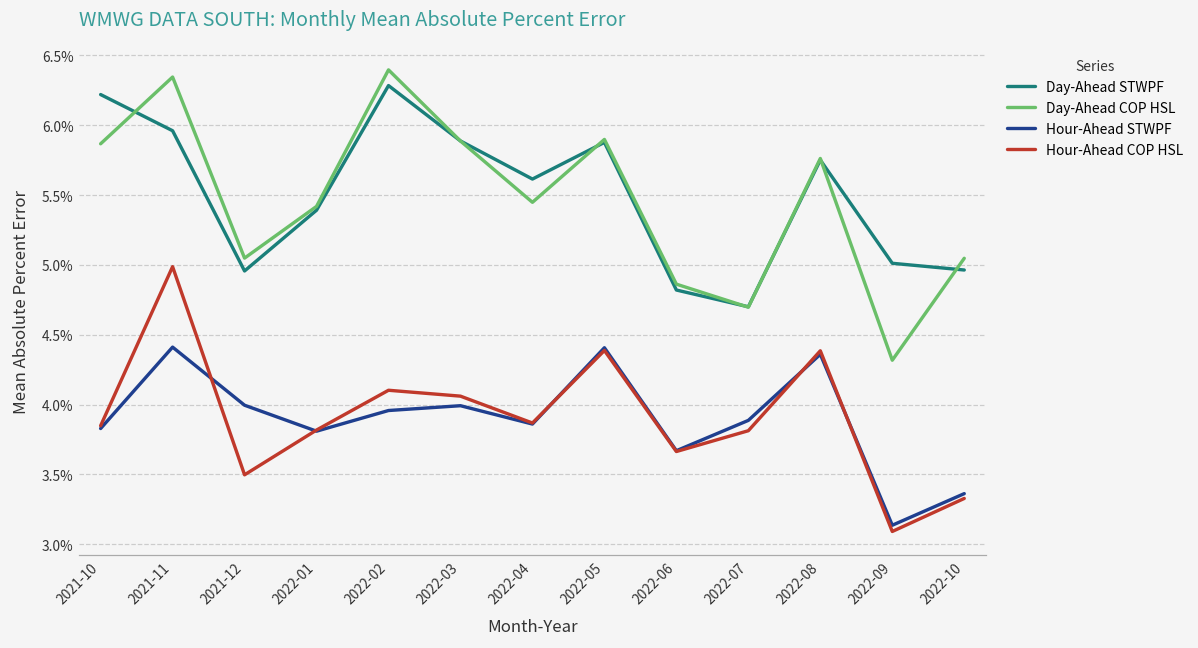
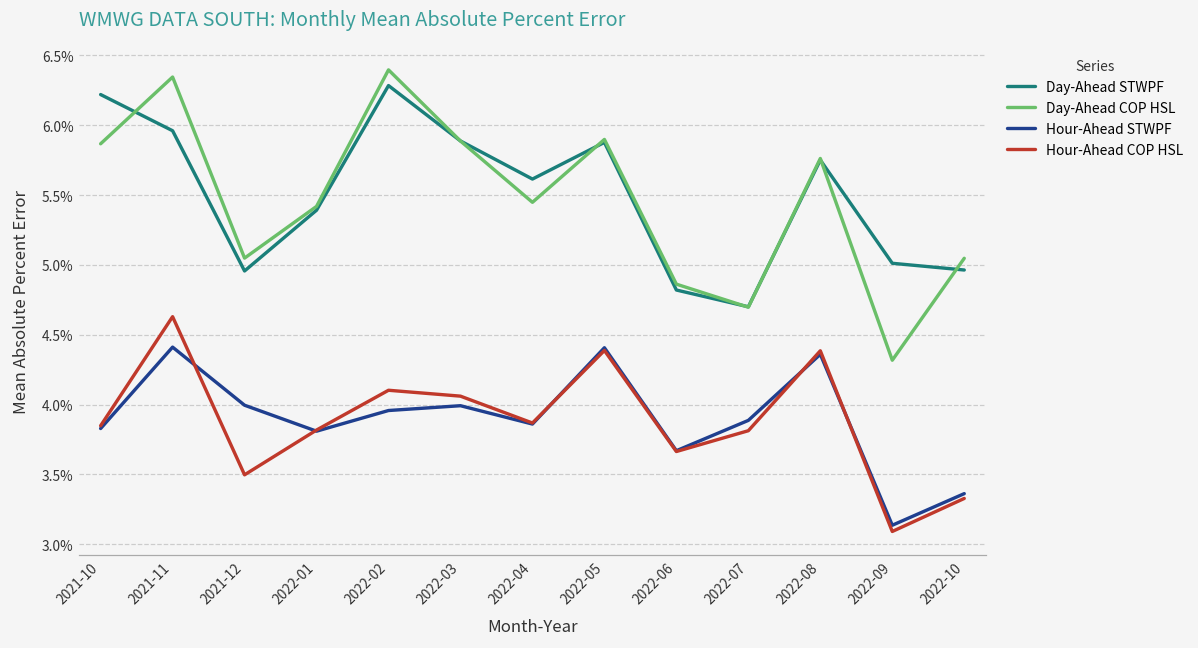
  {
    "Day-Ahead STWPF": {
      "2021-10": "6.22%",
      "2021-11": "5.96%",
      "2021-12": "4.96%",
      "2022-01": "5.39%",
      "2022-02": "6.28%",
      "2022-04": "5.61%",
      "2022-05": "5.88%",
      "2022-06": "4.82%",
      "2022-09": "5.01%",
      "2022-10": "4.96%"
    },
    "Day-Ahead COP HSL": {
      "2021-10": "5.87%",
      "2021-11": "6.34%",
      "2021-12": "5.05%",
      "2022-01": "5.42%",
      "2022-02": "6.40%",
      "2022-04": "5.45%",
      "2022-05": "5.90%",
      "2022-06": "4.86%",
      "2022-09": "4.32%",
      "2022-10": "5.05%"
    },
    "Hour-Ahead STWPF": {
      "2021-11": "4.41%",
      "2021-12": "3.99%",
      "2022-02": "3.96%",
      "2022-03": "3.99%",
      "2022-07": "3.89%",
      "2022-08": "4.36%",
      "2022-09": "3.14%",
      "2022-10": "3.36%"
    },
    "Hour-Ahead COP HSL": {
-     "2021-11": "4.99%",
+     "2021-11": "4.63%",
      "2021-12": "3.50%",
      "2022-02": "4.10%",
      "2022-03": "4.06%",
      "2022-07": "3.81%",
      "2022-08": "4.38%",
      "2022-09": "3.09%",
      "2022-10": "3.33%"
    }
  }
